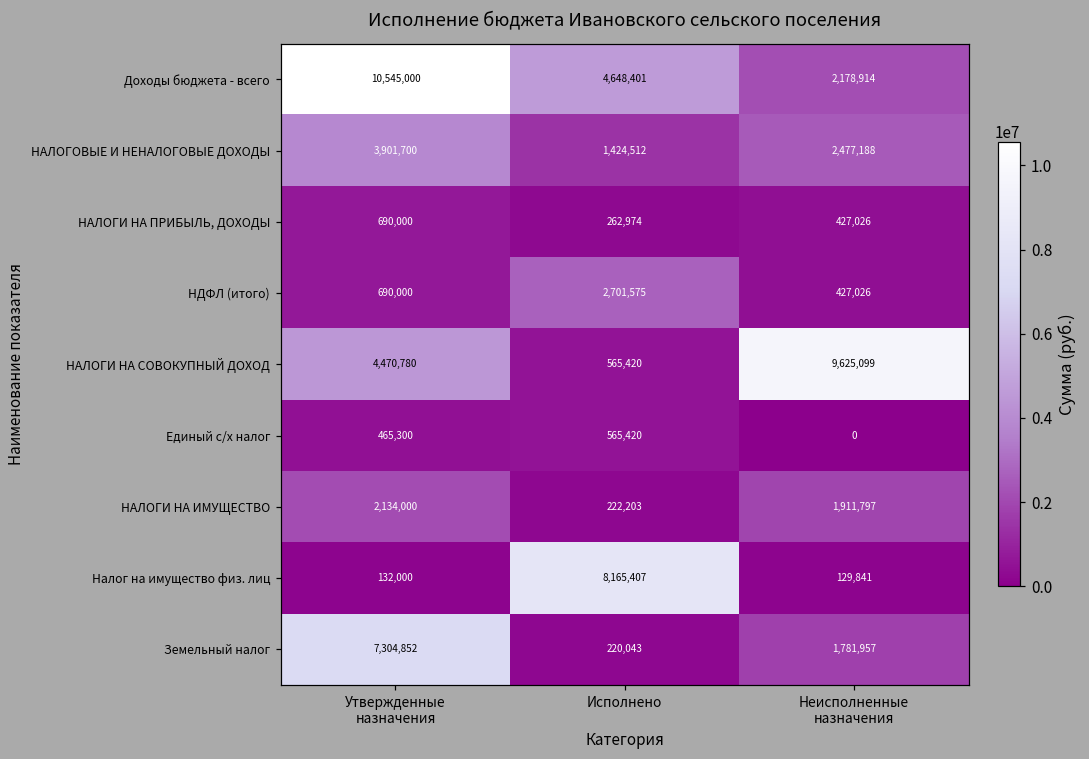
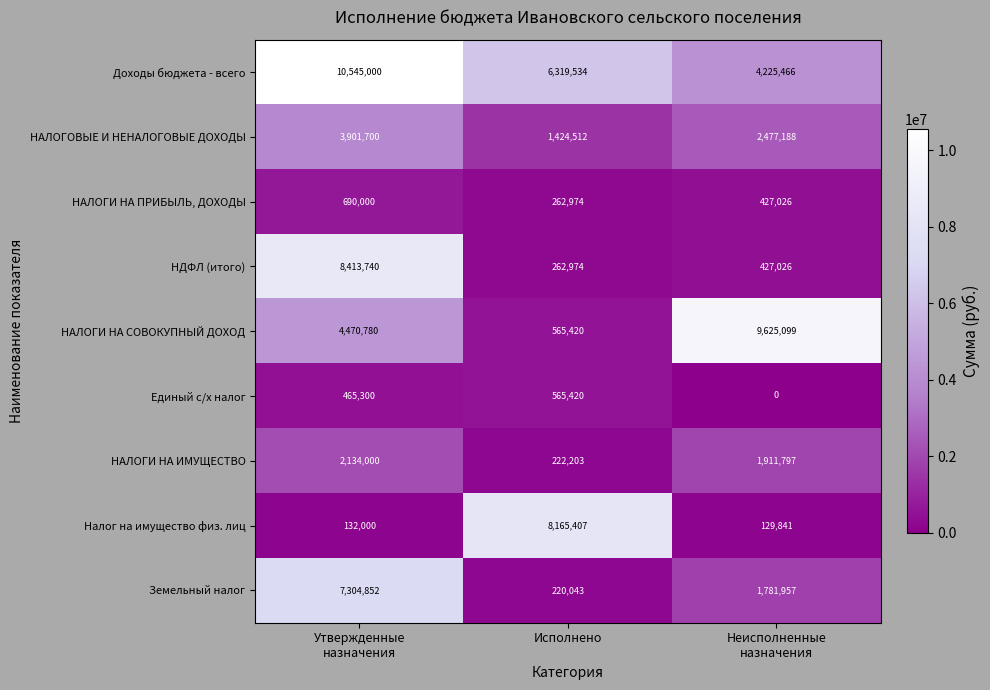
  {
    "Доходы бюджета - всего": {
      "Утвержденные назначения": "10,545,000",
-     "Исполнено": "4,648,401",
-     "Неисполненные назначения": "2,178,914"
+     "Исполнено": "6,319,534",
+     "Неисполненные назначения": "4,225,466"
    },
    "НАЛОГОВЫЕ И НЕНАЛОГОВЫЕ ДОХОДЫ": {
      "Утвержденные назначения": "3,901,700",
      "Исполнено": "1,424,512",
      "Неисполненные назначения": "2,477,188"
    },
    "НАЛОГИ НА ПРИБЫЛЬ, ДОХОДЫ": {
      "Утвержденные назначения": "690,000",
      "Исполнено": "262,974",
      "Неисполненные назначения": "427,026"
    },
    "НДФЛ (итого)": {
-     "Утвержденные назначения": "690,000",
-     "Исполнено": "2,701,575",
+     "Утвержденные назначения": "8,413,740",
+     "Исполнено": "262,974",
      "Неисполненные назначения": "427,026"
    },
    "НАЛОГИ НА СОВОКУПНЫЙ ДОХОД": {
      "Утвержденные назначения": "4,470,780",
      "Исполнено": "565,420",
      "Неисполненные назначения": "9,625,099"
    },
    "Единый с/х налог": {
      "Утвержденные назначения": "465,300",
      "Исполнено": "565,420",
      "Неисполненные назначения": "0"
    },
    "НАЛОГИ НА ИМУЩЕСТВО": {
      "Утвержденные назначения": "2,134,000",
      "Исполнено": "222,203",
      "Неисполненные назначения": "1,911,797"
    },
    "Налог на имущество физ. лиц": {
      "Утвержденные назначения": "132,000",
      "Исполнено": "8,165,407",
      "Неисполненные назначения": "129,841"
    },
    "Земельный налог": {
      "Утвержденные назначения": "7,304,852",
      "Исполнено": "220,043",
      "Неисполненные назначения": "1,781,957"
    }
  }
